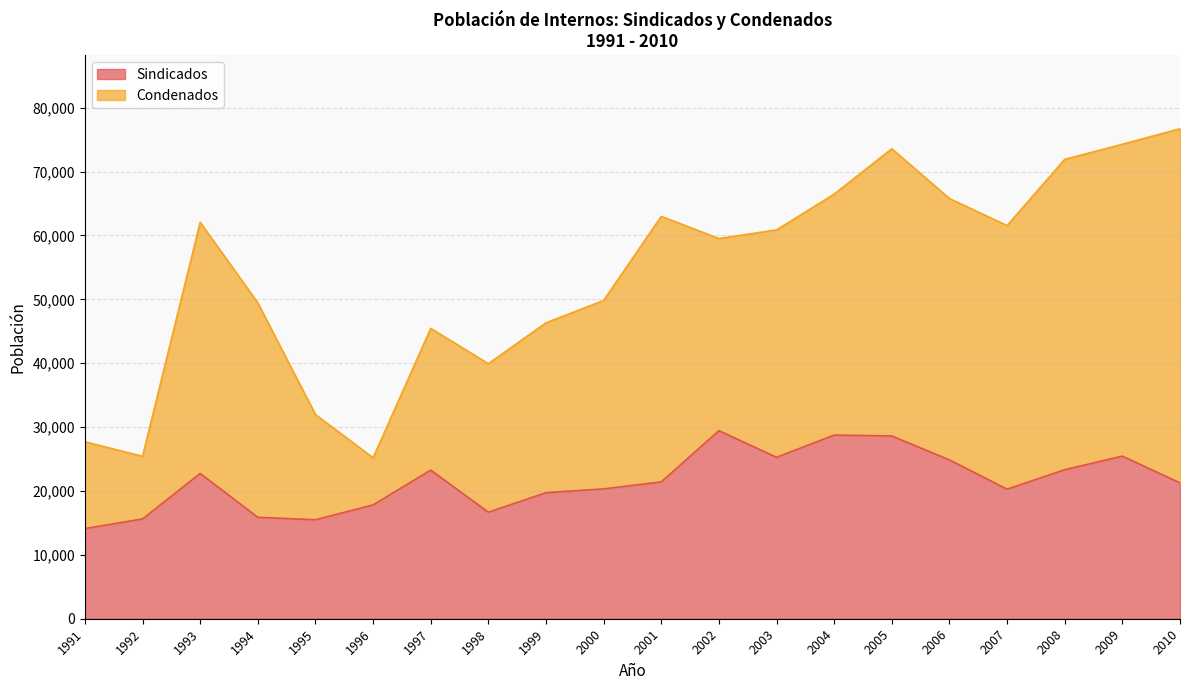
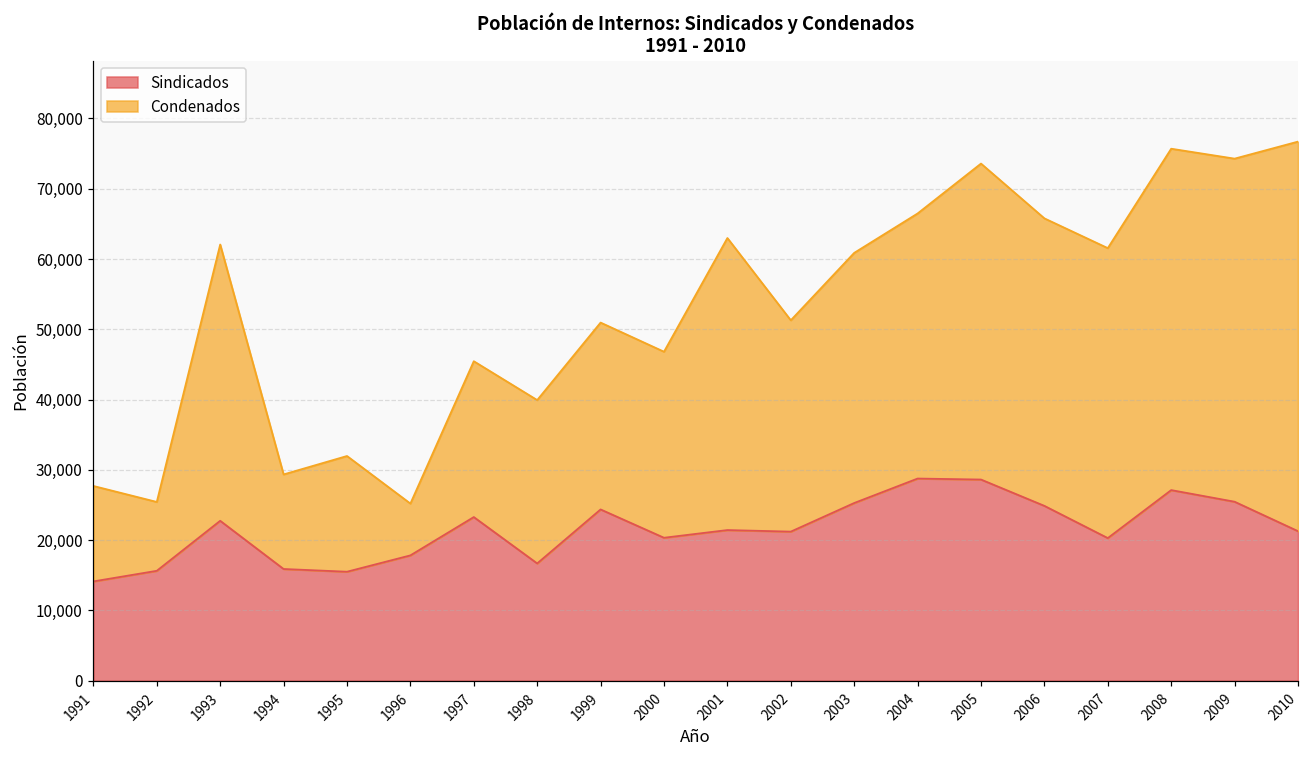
  {
    "Sindicados": {
      "1991": "14,000",
      "1992": "16,000",
      "1993": "23,000",
      "1994": "16,000",
      "1995": "15,000",
      "1996": "18,000",
      "1997": "23,000",
      "1998": "17,000",
-     "1999": "20,000",
+     "1999": "24,000",
      "2000": "20,000",
      "2001": "21,000",
-     "2002": "29,000",
+     "2002": "21,000",
      "2003": "25,000",
      "2004": "29,000",
      "2005": "29,000",
      "2006": "25,000",
      "2007": "20,000",
-     "2008": "23,000",
+     "2008": "27,000",
      "2009": "25,000",
      "2010": "21,000"
    },
    "Condenados": {
      "1991": "14,000",
      "1992": "10,000",
      "1993": "39,000",
-     "1994": "34,000",
+     "1994": "13,000",
      "1995": "16,000",
      "1996": "7,000",
      "1997": "22,000",
      "1998": "23,000",
      "1999": "27,000",
-     "2000": "29,000",
+     "2000": "26,000",
      "2001": "42,000",
      "2002": "30,000",
      "2003": "36,000",
      "2004": "38,000",
      "2005": "45,000",
      "2006": "41,000",
      "2007": "41,000",
      "2008": "49,000",
      "2009": "49,000",
      "2010": "55,000"
    }
  }
